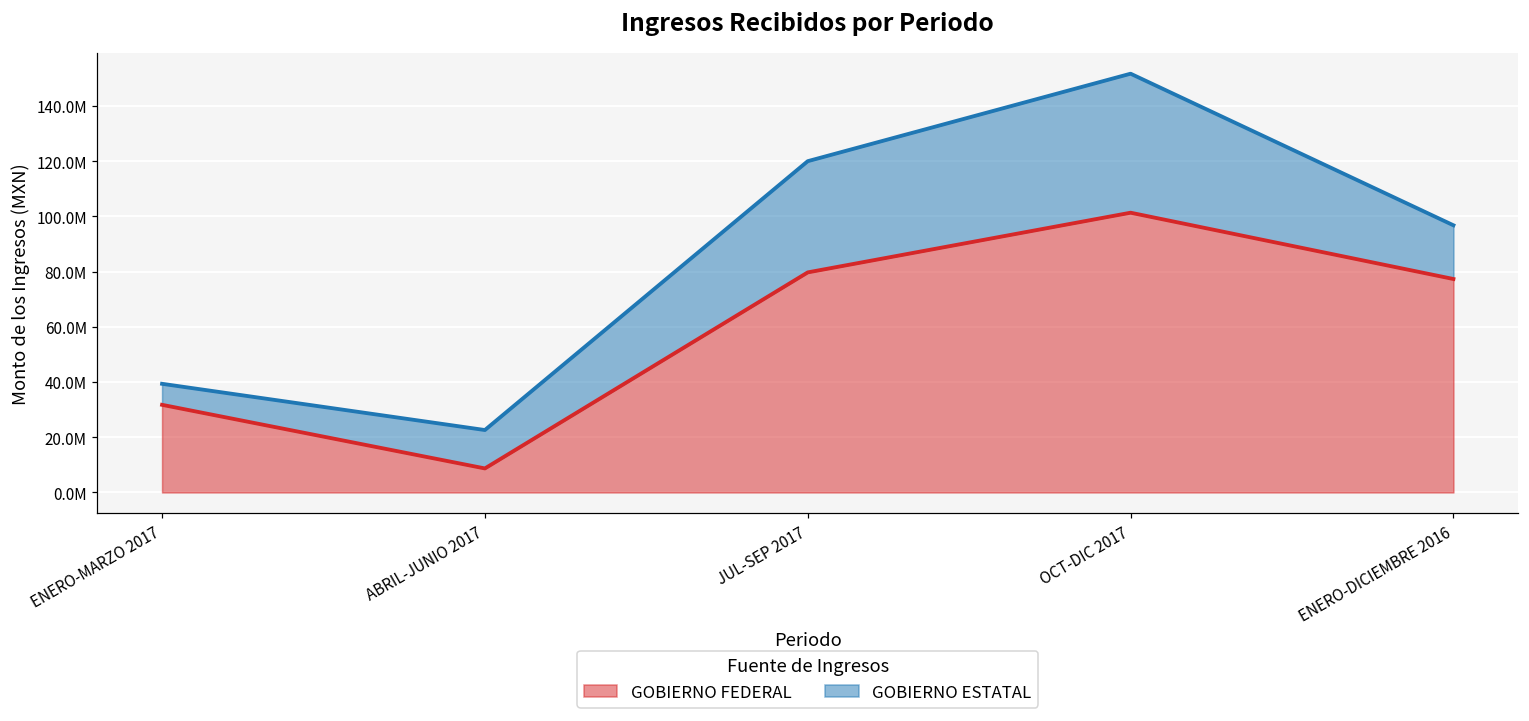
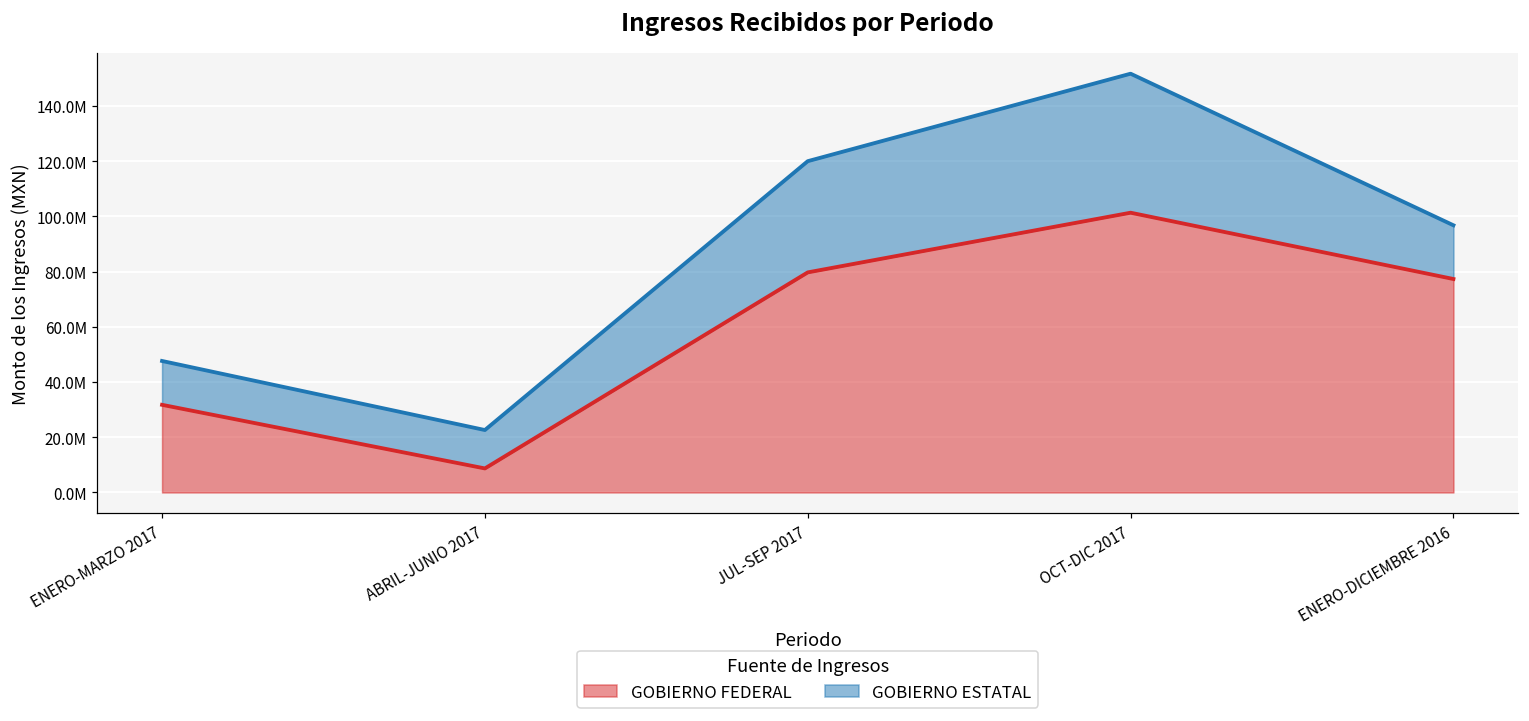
  {
    "GOBIERNO FEDERAL": {
      "ENERO-MARZO 2017": 32000000,
      "ABRIL-JUNIO 2017": 9000000,
      "JUL-SEP 2017": 80000000,
      "OCT-DIC 2017": 101000000,
      "ENERO-DICIEMBRE 2016": 77000000
    },
    "GOBIERNO ESTATAL": {
-     "ENERO-MARZO 2017": 8000000,
+     "ENERO-MARZO 2017": 16000000,
      "ABRIL-JUNIO 2017": 14000000,
      "JUL-SEP 2017": 40000000,
      "OCT-DIC 2017": 50000000,
      "ENERO-DICIEMBRE 2016": 19000000
    }
  }
